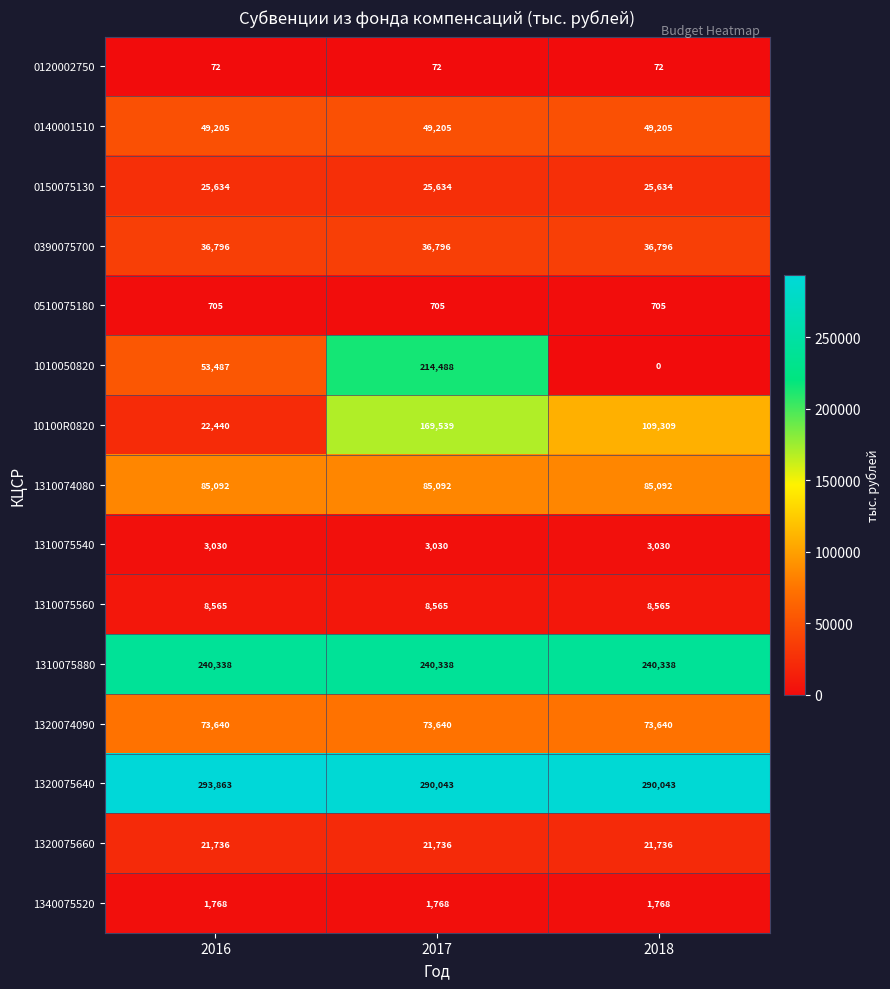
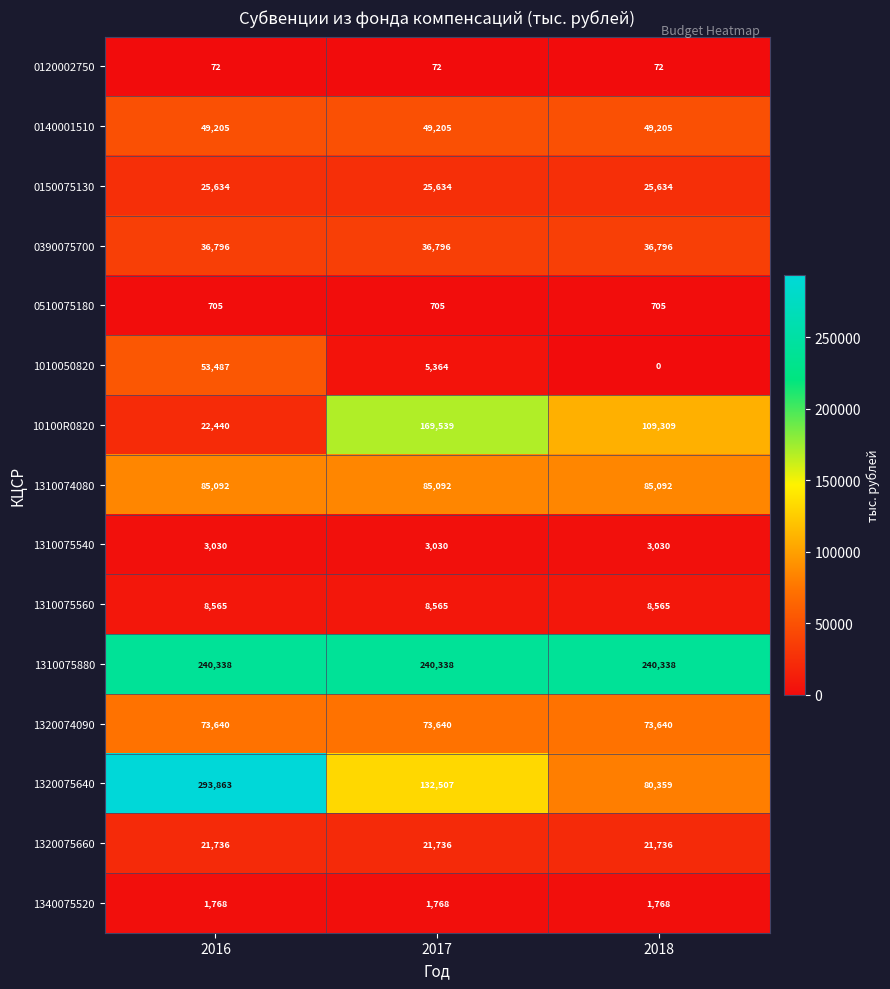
  {
    "0120002750": {
      "2016": "72",
      "2017": "72",
      "2018": "72"
    },
    "0140001510": {
      "2016": "49,205",
      "2017": "49,205",
      "2018": "49,205"
    },
    "0150075130": {
      "2016": "25,634",
      "2017": "25,634",
      "2018": "25,634"
    },
    "0390075700": {
      "2016": "36,796",
      "2017": "36,796",
      "2018": "36,796"
    },
    "0510075180": {
      "2016": "705",
      "2017": "705",
      "2018": "705"
    },
    "1010050820": {
      "2016": "53,487",
-     "2017": "214,488",
+     "2017": "5,364",
      "2018": "0"
    },
    "10100R0820": {
      "2016": "22,440",
      "2017": "169,539",
      "2018": "109,309"
    },
    "1310074080": {
      "2016": "85,092",
      "2017": "85,092",
      "2018": "85,092"
    },
    "1310075540": {
      "2016": "3,030",
      "2017": "3,030",
      "2018": "3,030"
    },
    "1310075560": {
      "2016": "8,565",
      "2017": "8,565",
      "2018": "8,565"
    },
    "1310075880": {
      "2016": "240,338",
      "2017": "240,338",
      "2018": "240,338"
    },
    "1320074090": {
      "2016": "73,640",
      "2017": "73,640",
      "2018": "73,640"
    },
    "1320075640": {
      "2016": "293,863",
-     "2017": "290,043",
-     "2018": "290,043"
+     "2017": "132,507",
+     "2018": "80,359"
    },
    "1320075660": {
      "2016": "21,736",
      "2017": "21,736",
      "2018": "21,736"
    },
    "1340075520": {
      "2016": "1,768",
      "2017": "1,768",
      "2018": "1,768"
    }
  }
